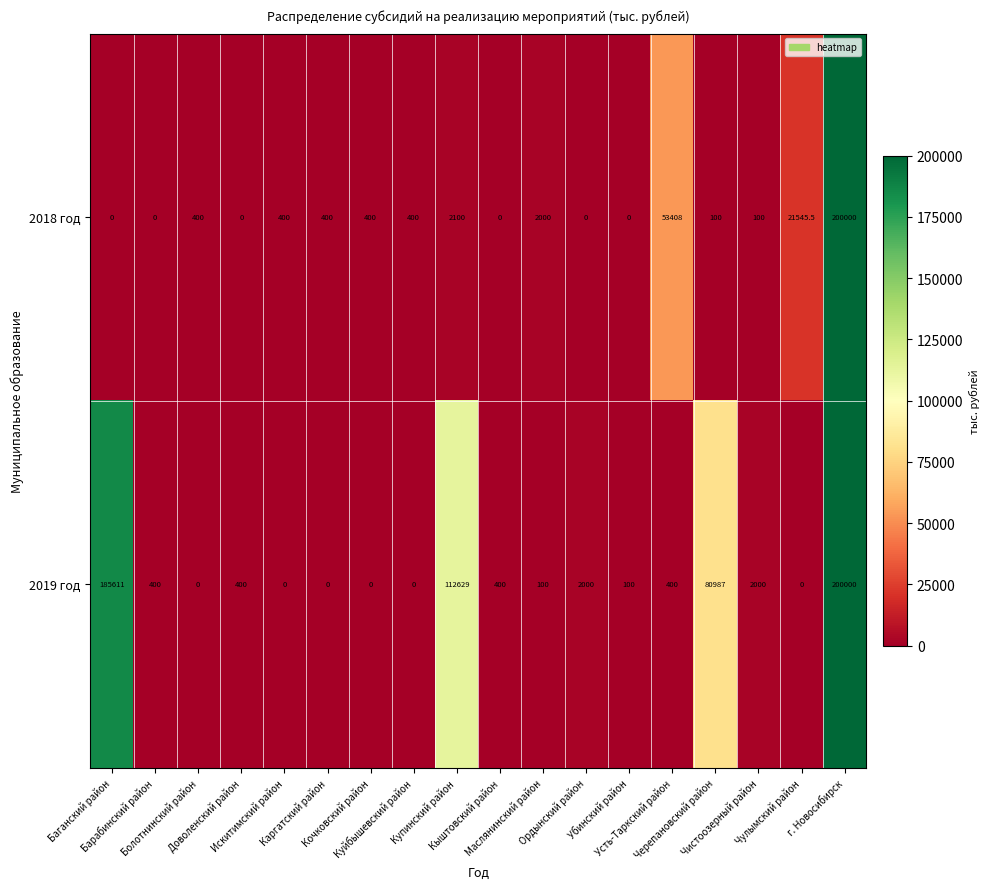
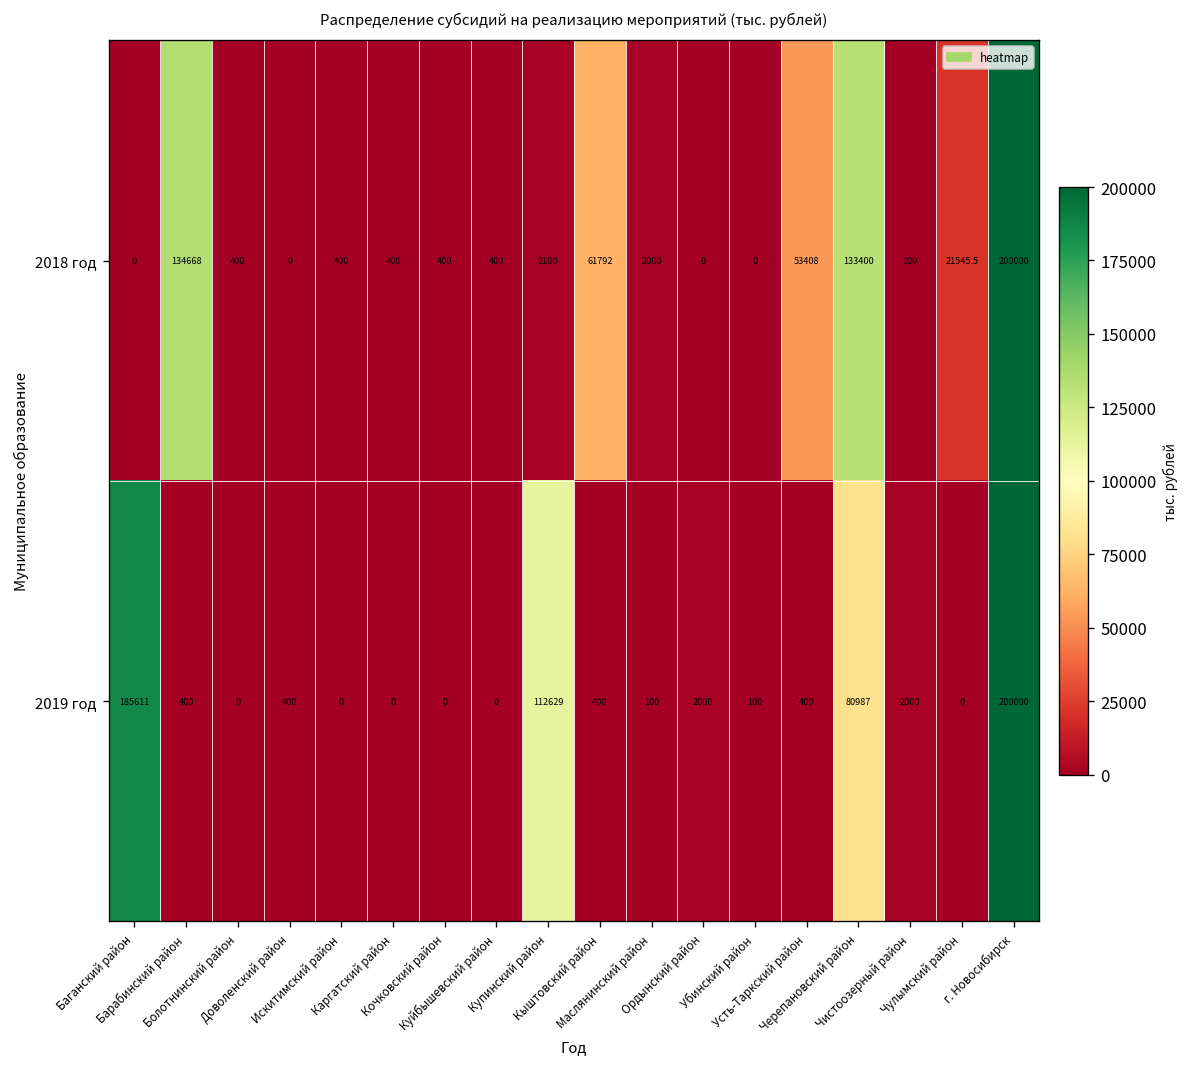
  {
    "2018 год": {
      "Баганский район": 0,
-     "Барабинский район": 0,
+     "Барабинский район": 134668,
      "Болотнинский район": 400,
      "Доволенский район": 0,
      "Искитимский район": 400,
      "Каргатский район": 400,
      "Кочковский район": 400,
      "Куйбышевский район": 400,
      "Купинский район": 2100,
-     "Кыштовский район": 0,
+     "Кыштовский район": 61792,
      "Маслянинский район": 2000,
      "Ордынский район": 0,
      "Убинский район": 0,
      "Усть-Таркский район": 53408,
-     "Черепановский район": 100,
+     "Черепановский район": 133400,
      "Чистоозерный район": 100,
      "Чулымский район": 21545.5,
      "г. Новосибирск": 200000
    },
    "2019 год": {
      "Баганский район": 185611,
      "Барабинский район": 400,
      "Болотнинский район": 0,
      "Доволенский район": 400,
      "Искитимский район": 0,
      "Каргатский район": 0,
      "Кочковский район": 0,
      "Куйбышевский район": 0,
      "Купинский район": 112629,
      "Кыштовский район": 400,
      "Маслянинский район": 100,
      "Ордынский район": 2000,
      "Убинский район": 100,
      "Усть-Таркский район": 400,
      "Черепановский район": 80987,
      "Чистоозерный район": 2000,
      "Чулымский район": 0,
      "г. Новосибирск": 200000
    }
  }
